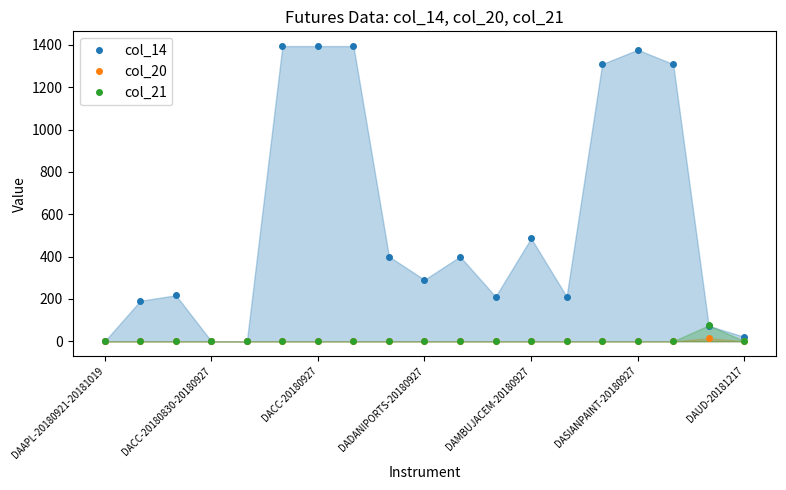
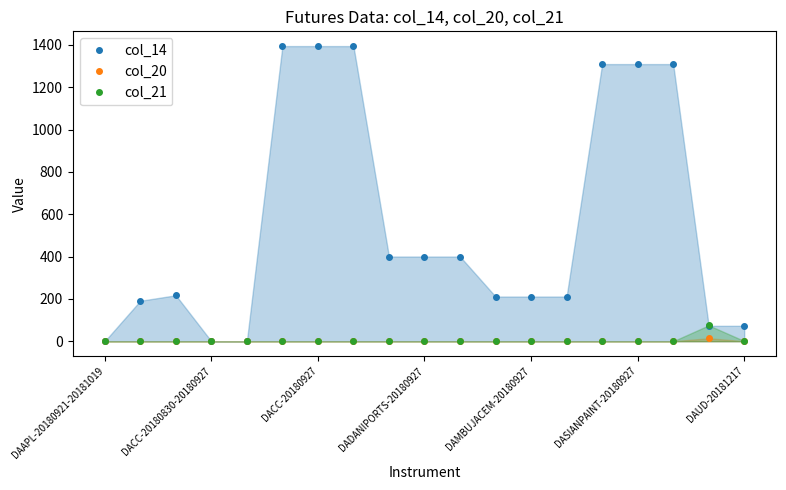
  {
    "col_14": {
      "DACC-20180927": 1390,
-     "DADANIPORTS-20180927": 290,
-     "DAMBUJACEM-20180927": 490,
-     "DASIANPAINT-20180927": 1380,
-     "DAUD-20181217": 20
+     "DADANIPORTS-20180927": 400,
+     "DAMBUJACEM-20180927": 210,
+     "DASIANPAINT-20180927": 1310,
+     "DAUD-20181217": 70
    }
  }
